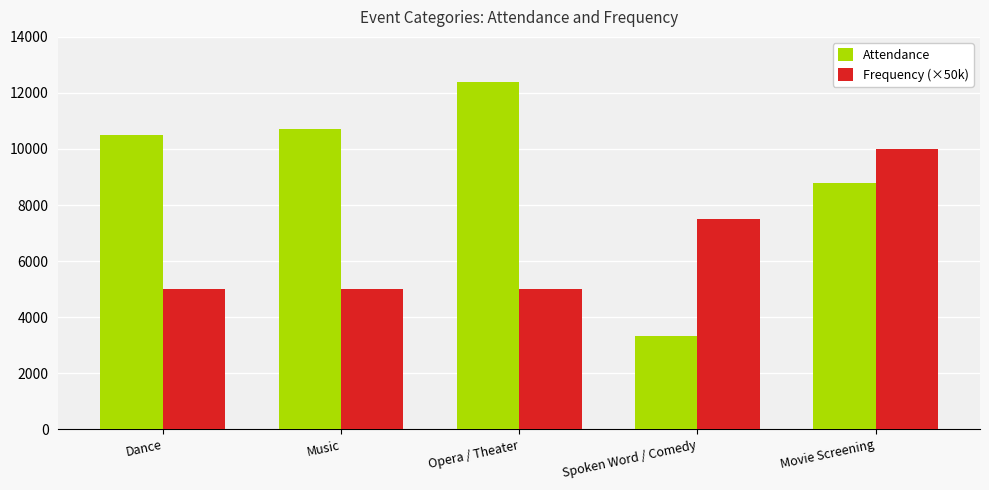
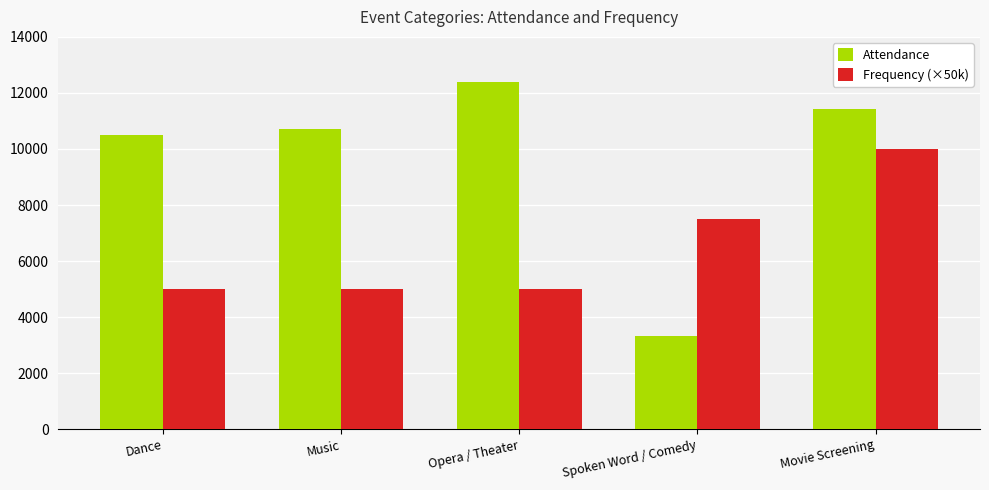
  {
    "Attendance": {
      "Dance": 10500,
      "Music": 10700,
      "Opera / Theater": 12400,
      "Spoken Word / Comedy": 3300,
-     "Movie Screening": 8800
+     "Movie Screening": 11400
    },
    "Frequency (×50k)": {
      "Dance": 5000,
      "Music": 5000,
      "Opera / Theater": 5000,
      "Spoken Word / Comedy": 7500,
      "Movie Screening": 10000
    }
  }
